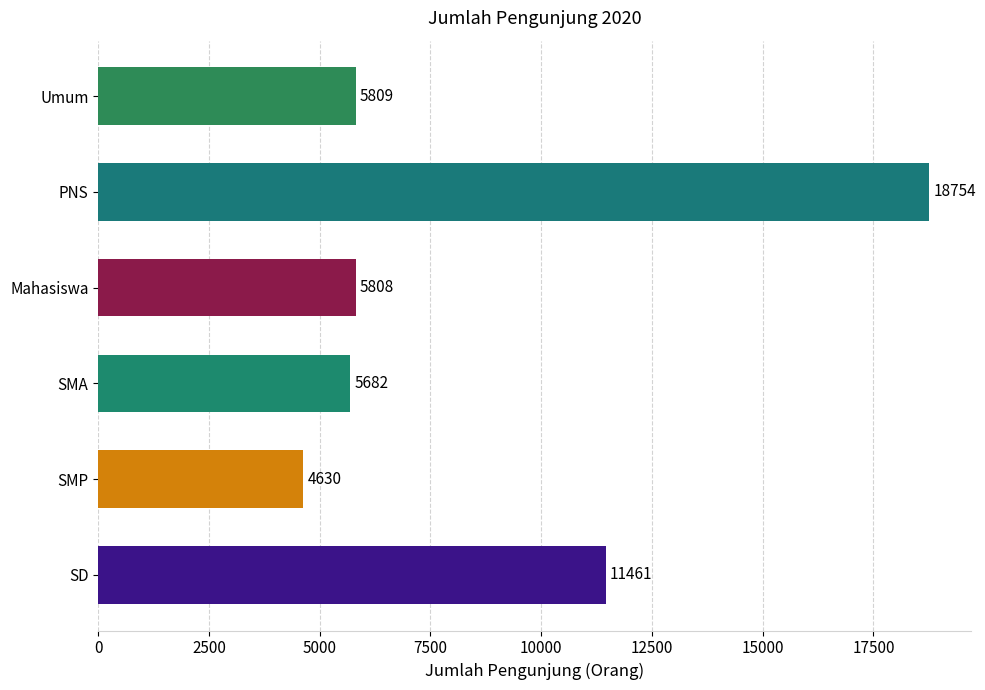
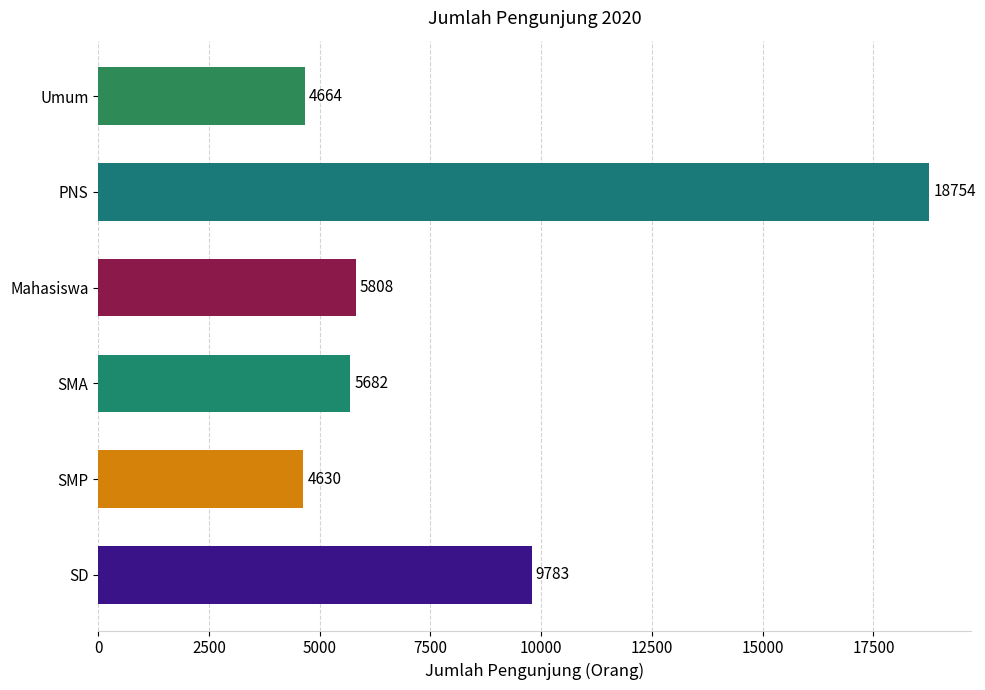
  {
-   "Umum": 5809,
+   "Umum": 4664,
    "PNS": 18754,
    "Mahasiswa": 5808,
    "SMA": 5682,
    "SMP": 4630,
-   "SD": 11461
+   "SD": 9783
  }
